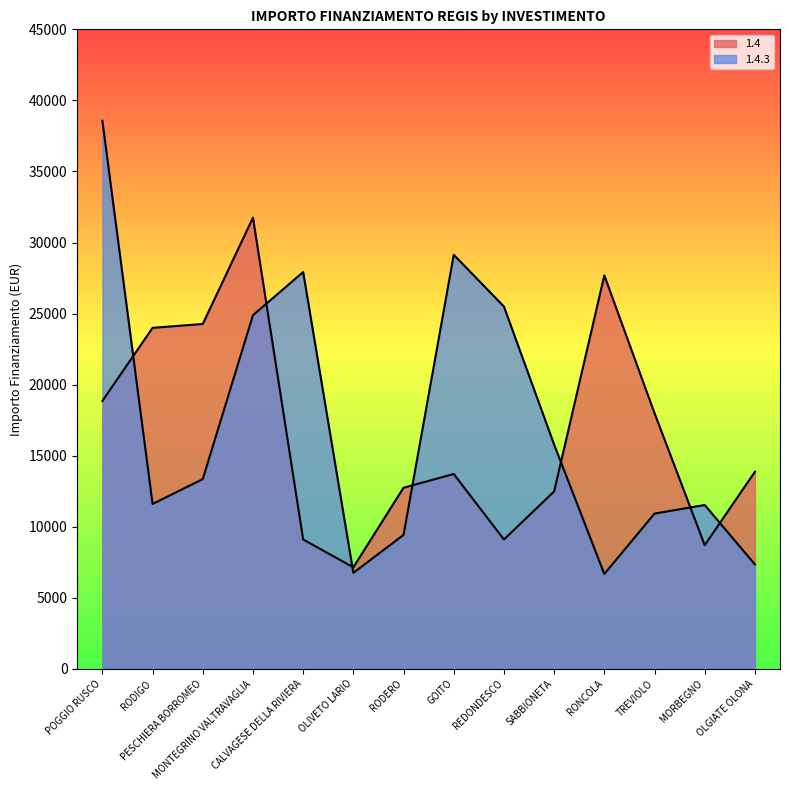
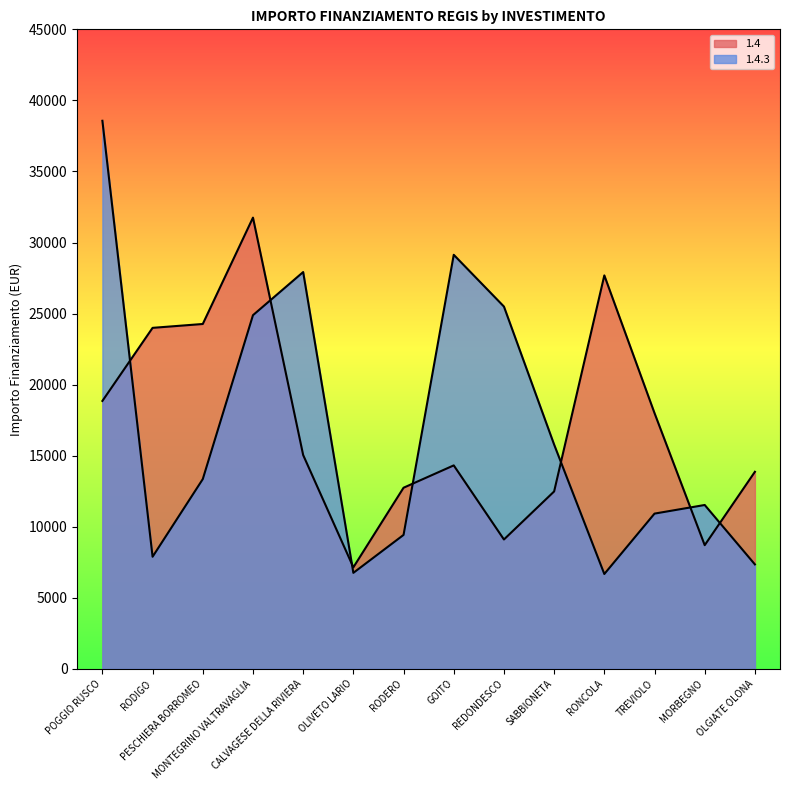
  {
    "1.4": {
      "POGGIO RUSCO": 18900,
      "RODIGO": 24000,
      "PESCHIERA BORROMEO": 24300,
      "MONTEGRINO VALTRAVAGLIA": 31800,
-     "CALVAGESE DELLA RIVIERA": 9100,
+     "CALVAGESE DELLA RIVIERA": 15000,
      "OLIVETO LARIO": 7100,
      "RODERO": 12700,
-     "GOITO": 13700,
+     "GOITO": 14300,
      "REDONDESCO": 9100,
      "SABBIONETA": 12500,
      "RONCOLA": 27700,
      "TREVIOLO": 18000,
      "MORBEGNO": 8700,
      "OLGIATE OLONA": 13900
    },
    "1.4.3": {
      "POGGIO RUSCO": 38600,
-     "RODIGO": 11600,
+     "RODIGO": 7900,
      "PESCHIERA BORROMEO": 13400,
      "MONTEGRINO VALTRAVAGLIA": 24900,
      "CALVAGESE DELLA RIVIERA": 27900,
      "OLIVETO LARIO": 6800,
      "RODERO": 9400,
      "GOITO": 29100,
      "REDONDESCO": 25500,
      "SABBIONETA": 15800,
      "RONCOLA": 6700,
      "TREVIOLO": 10900,
      "MORBEGNO": 11500,
      "OLGIATE OLONA": 7400
    }
  }
